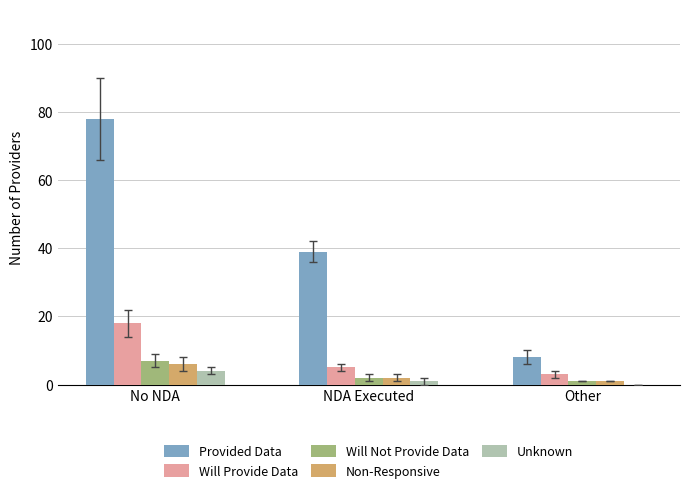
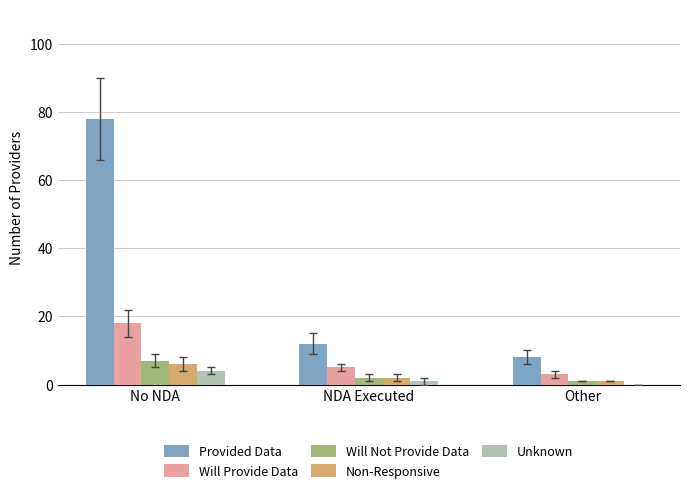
  {
    "Provided Data": {
      "No NDA": 78,
-     "NDA Executed": 39,
+     "NDA Executed": 12,
      "Other": 8
    }
  }
